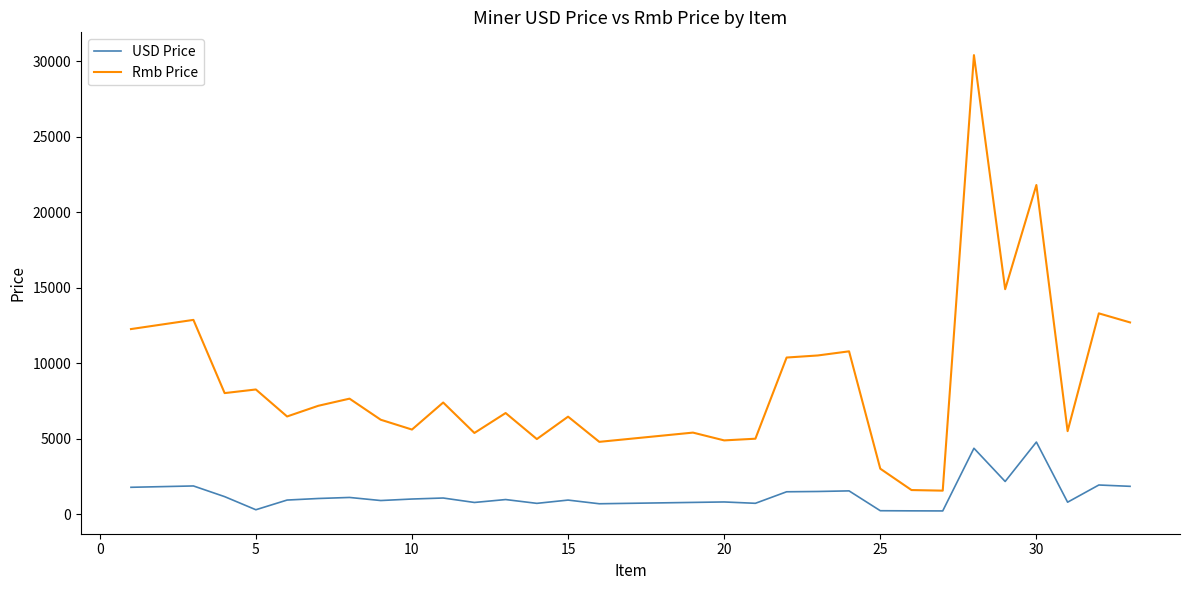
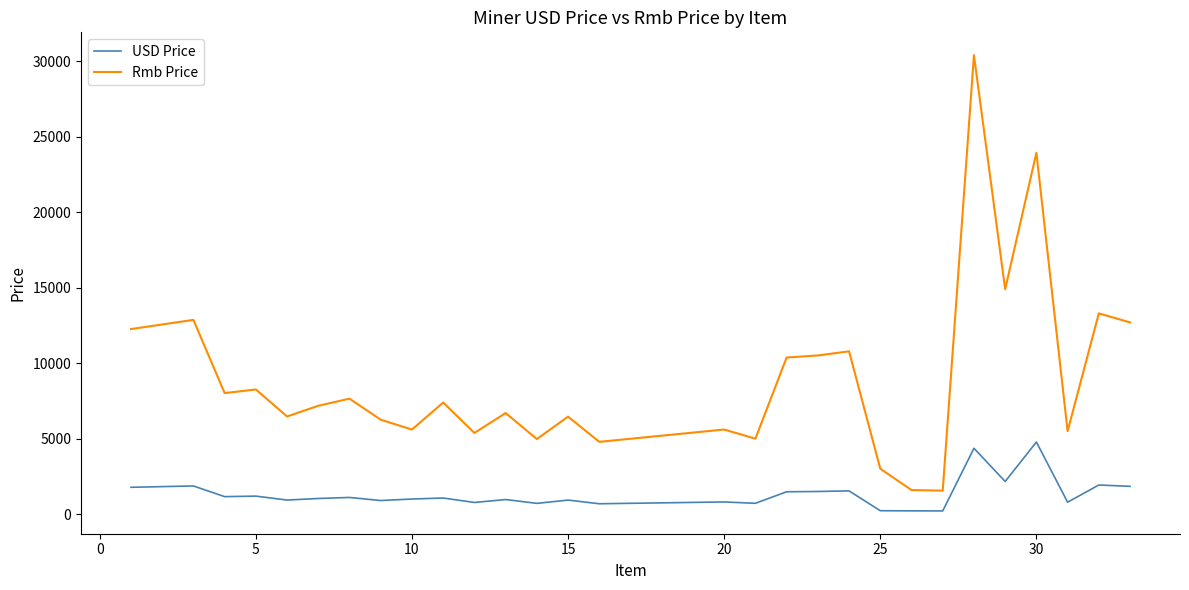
  {
    "USD Price": {
-     "5": 300,
+     "5": 1200,
      "10": 1000,
      "15": 900,
      "20": 800,
      "25": 200,
      "30": 4800
    },
    "Rmb Price": {
      "5": 8300,
      "10": 5600,
      "15": 6500,
-     "20": 4900,
+     "20": 5600,
      "25": 3000,
-     "30": 21800
+     "30": 23900
    }
  }
